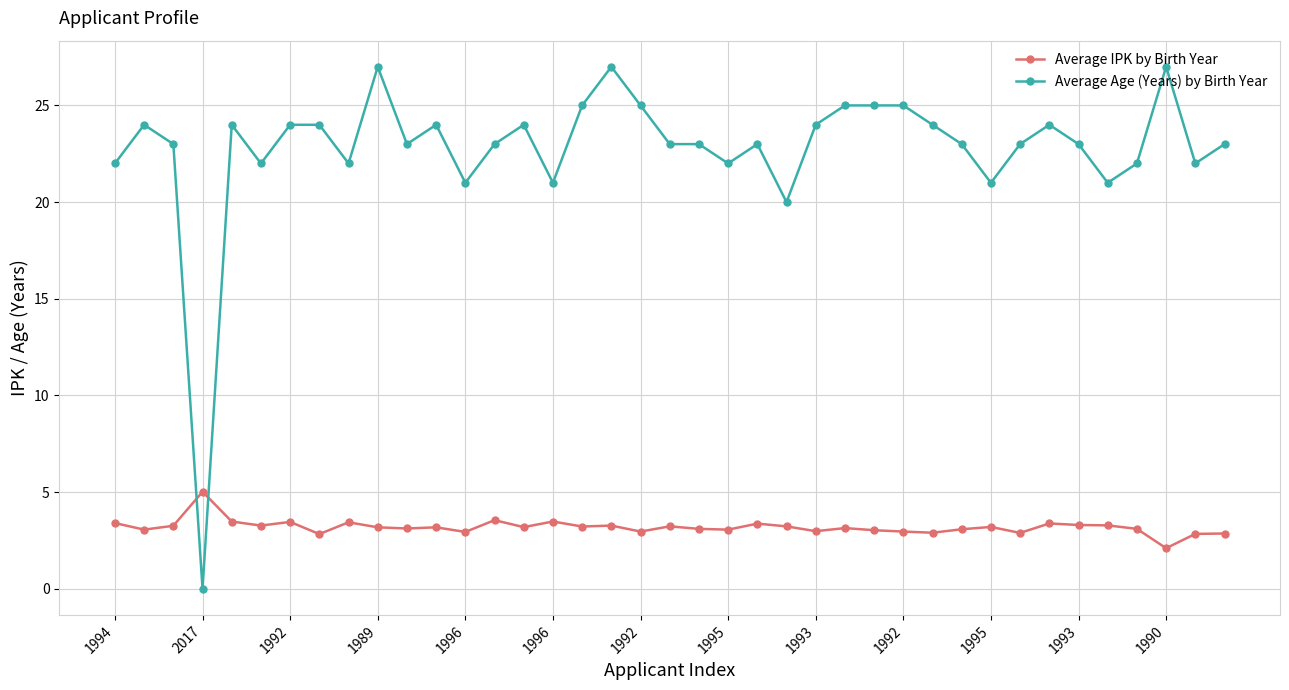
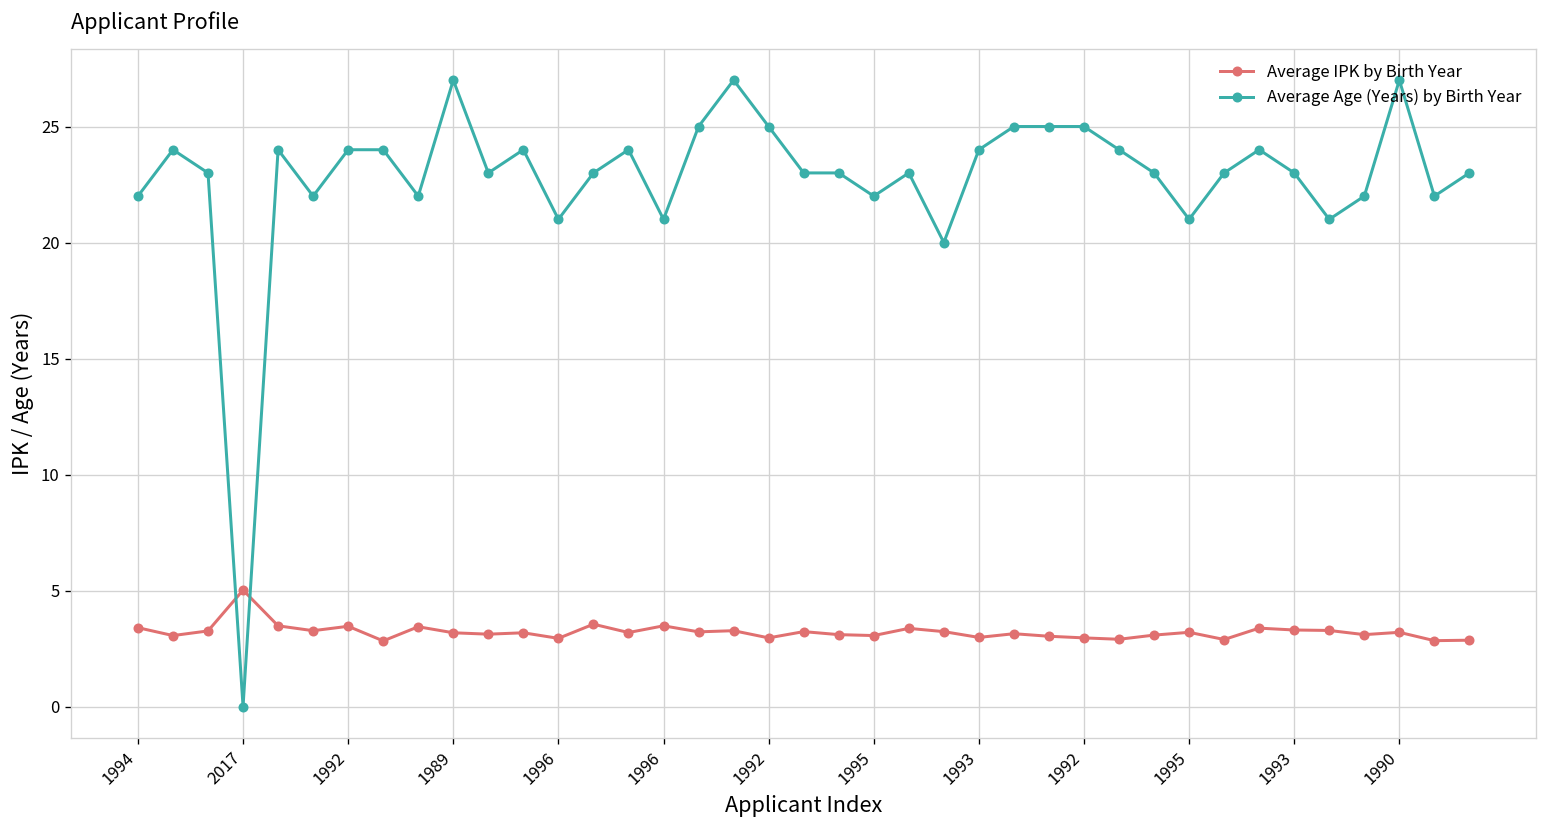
  {
    "Average IPK by Birth Year": {
      "2017": 5.0,
-     "1990": 2.1
+     "1990": 3.2
    },
    "Average Age (Years) by Birth Year": {
      "2017": 0.0,
      "1990": 27.0
    }
  }
